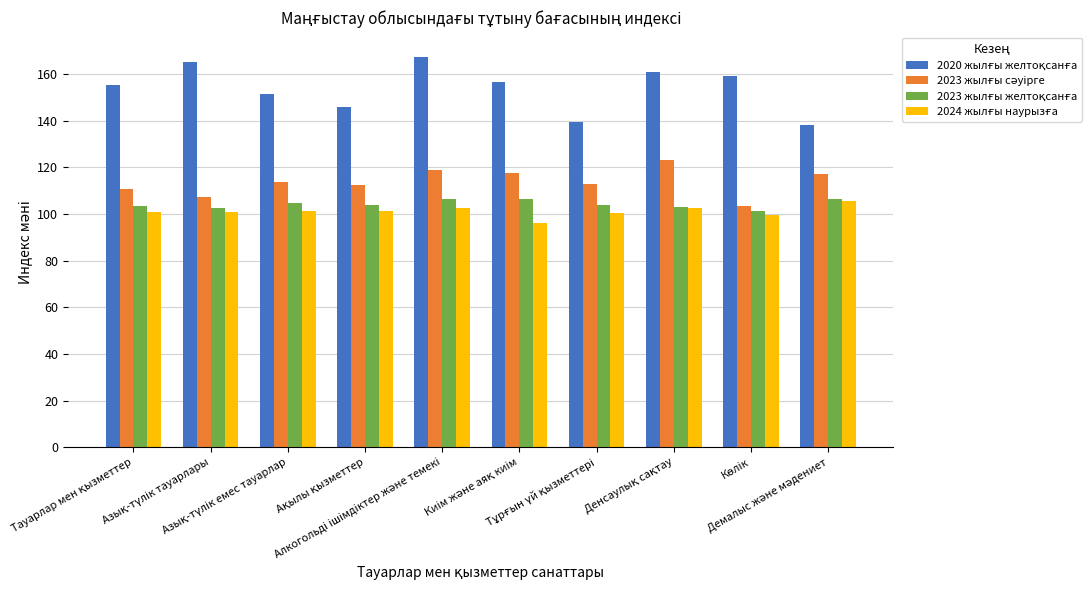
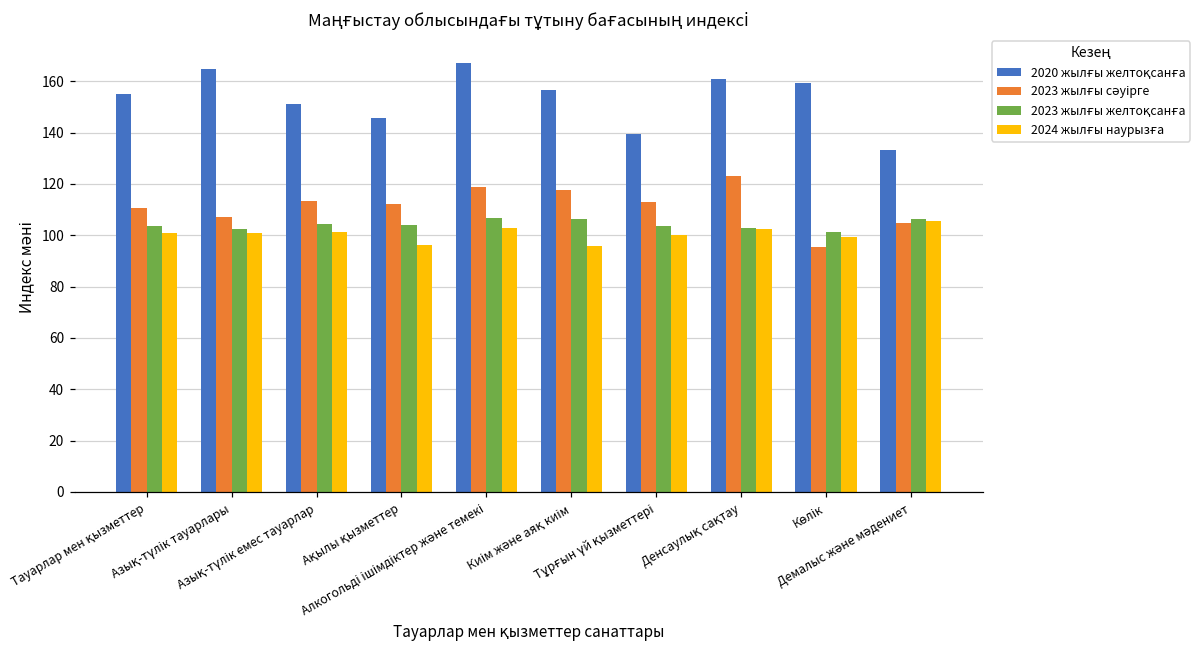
  {
    "2020 жылғы желтоқсанға": {
      "Тауарлар мен қызметтер": 155,
      "Азық-түлік тауарлары": 165,
      "Азық-түлік емес тауарлар": 151,
      "Ақылы қызметтер": 146,
      "Алкогольді ішімдіктер және темекі": 167,
      "Киім және аяқ киім": 157,
      "Тұрғын үй қызметтері": 139,
      "Денсаулық сақтау": 161,
      "Көлік": 159,
-     "Демалыс және мәдениет": 138
+     "Демалыс және мәдениет": 133
    },
    "2023 жылғы сәуірге": {
      "Тауарлар мен қызметтер": 111,
      "Азық-түлік тауарлары": 107,
      "Азық-түлік емес тауарлар": 114,
      "Ақылы қызметтер": 112,
      "Алкогольді ішімдіктер және темекі": 119,
      "Киім және аяқ киім": 118,
      "Тұрғын үй қызметтері": 113,
      "Денсаулық сақтау": 123,
-     "Көлік": 103,
-     "Демалыс және мәдениет": 117
+     "Көлік": 96,
+     "Демалыс және мәдениет": 105
    },
    "2023 жылғы желтоқсанға": {
      "Тауарлар мен қызметтер": 104,
      "Азық-түлік тауарлары": 103,
      "Азық-түлік емес тауарлар": 105,
      "Ақылы қызметтер": 104,
      "Алкогольді ішімдіктер және темекі": 107,
      "Киім және аяқ киім": 107,
      "Тұрғын үй қызметтері": 104,
      "Денсаулық сақтау": 103,
      "Көлік": 101,
      "Демалыс және мәдениет": 106
    },
    "2024 жылғы наурызға": {
      "Тауарлар мен қызметтер": 101,
      "Азық-түлік тауарлары": 101,
      "Азық-түлік емес тауарлар": 101,
-     "Ақылы қызметтер": 101,
+     "Ақылы қызметтер": 96,
      "Алкогольді ішімдіктер және темекі": 103,
      "Киім және аяқ киім": 96,
      "Тұрғын үй қызметтері": 100,
      "Денсаулық сақтау": 102,
      "Көлік": 99,
      "Демалыс және мәдениет": 106
    }
  }
